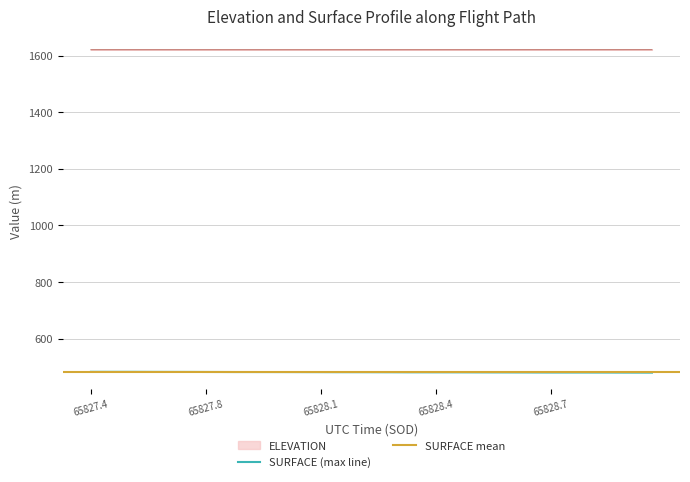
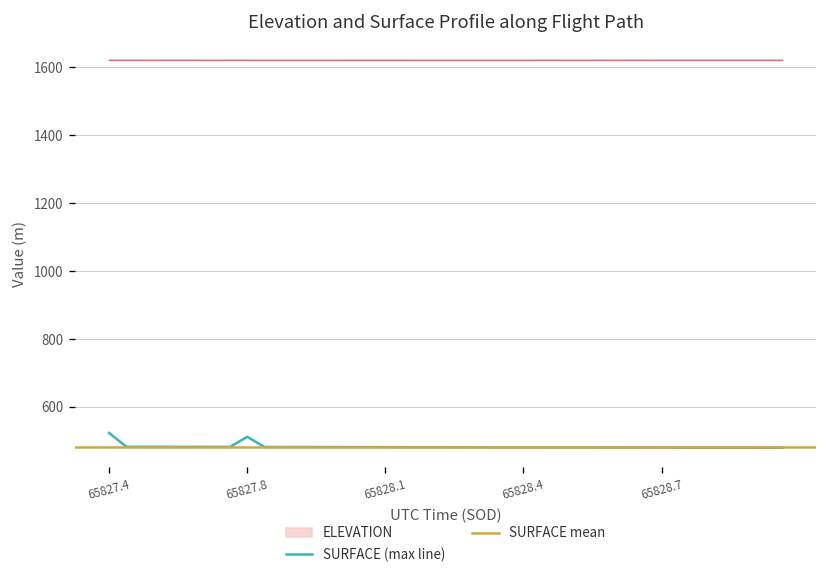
  {
    "ELEVATION": {
      "65827.4": 1620,
      "65827.8": 1620,
      "65828.1": 1620,
      "65828.4": 1620,
      "65828.7": 1620
    },
    "SURFACE (max line)": {
-     "65827.4": 480,
-     "65827.8": 480,
+     "65827.4": 520,
+     "65827.8": 510,
      "65828.1": 480,
      "65828.4": 480,
      "65828.7": 480
    }
  }
